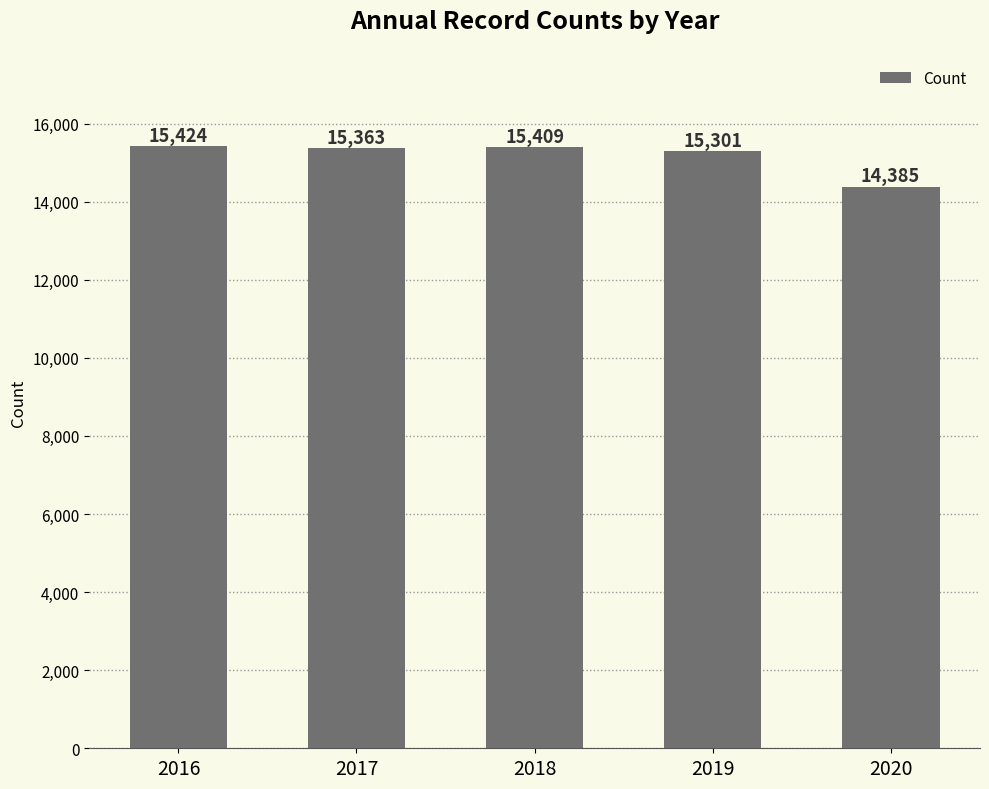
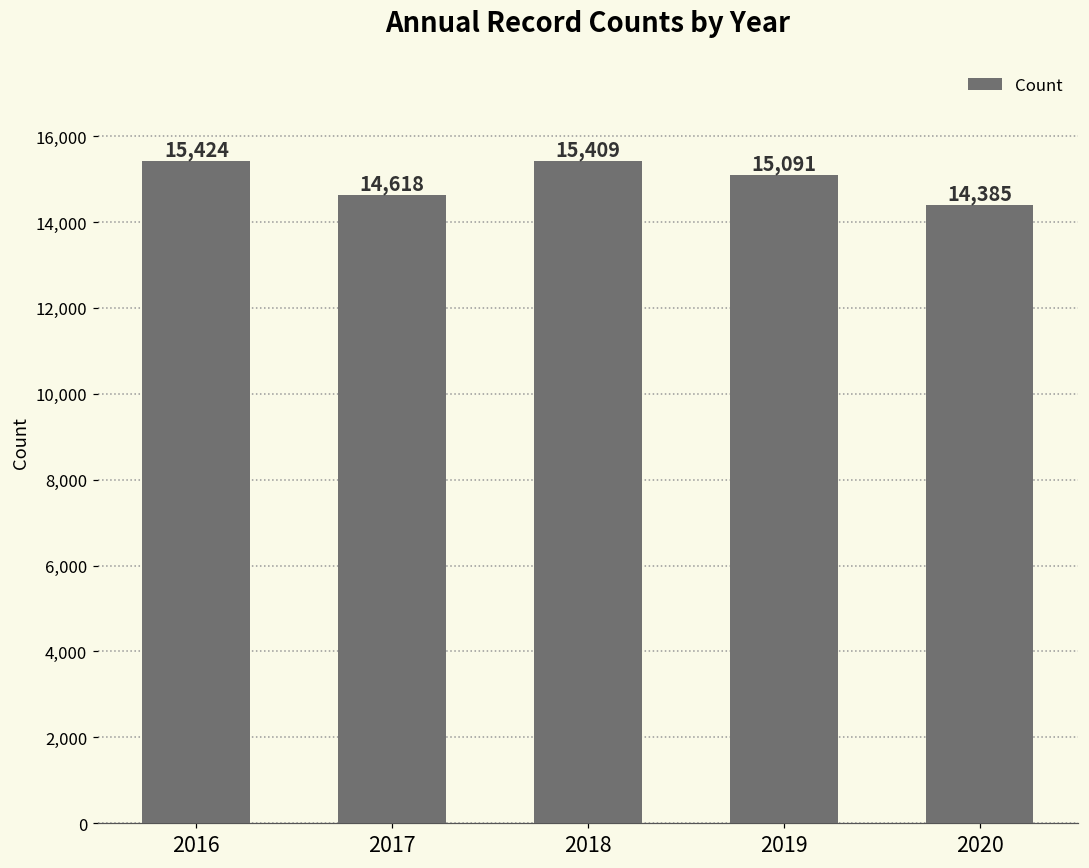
  {
    "2016": "15,424",
-   "2017": "15,363",
+   "2017": "14,618",
    "2018": "15,409",
-   "2019": "15,301",
+   "2019": "15,091",
    "2020": "14,385"
  }
